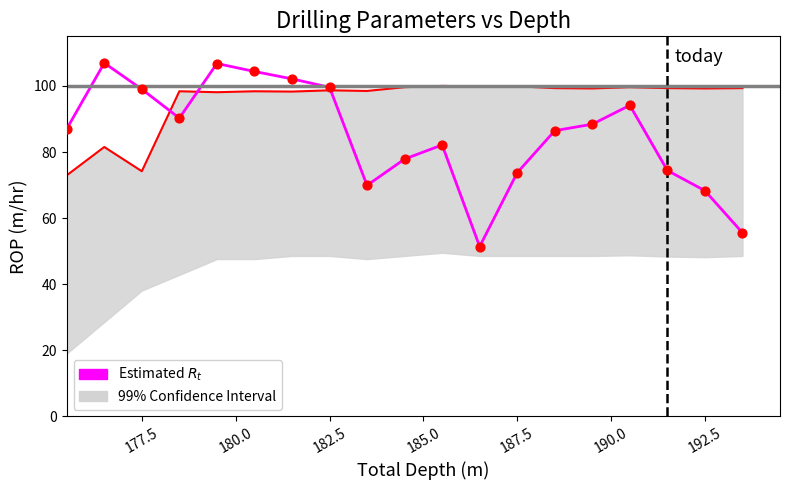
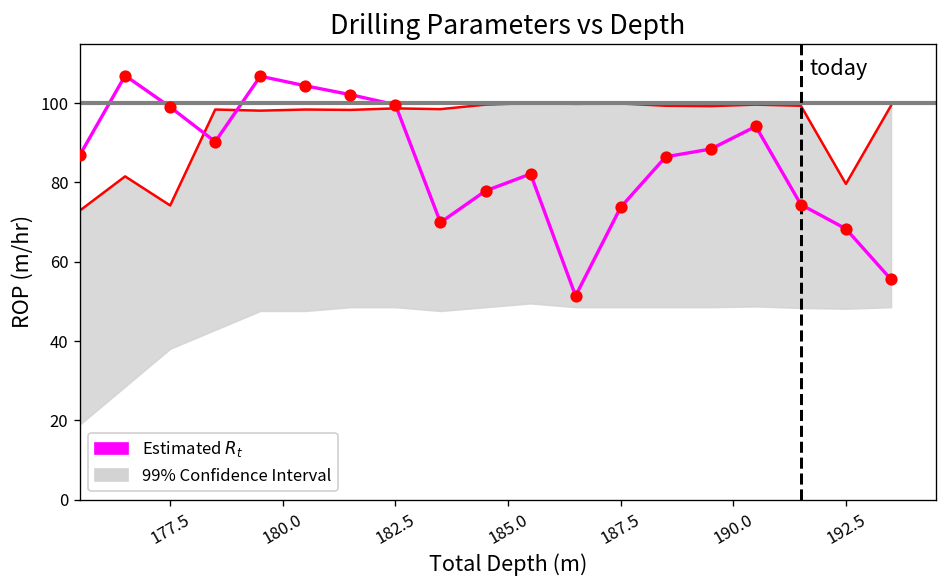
  {
    "99% Confidence Interval": {
      "177.5": 74,
      "182.5": 99,
      "187.5": 100,
-     "192.5": 99
+     "192.5": 80
    }
  }
